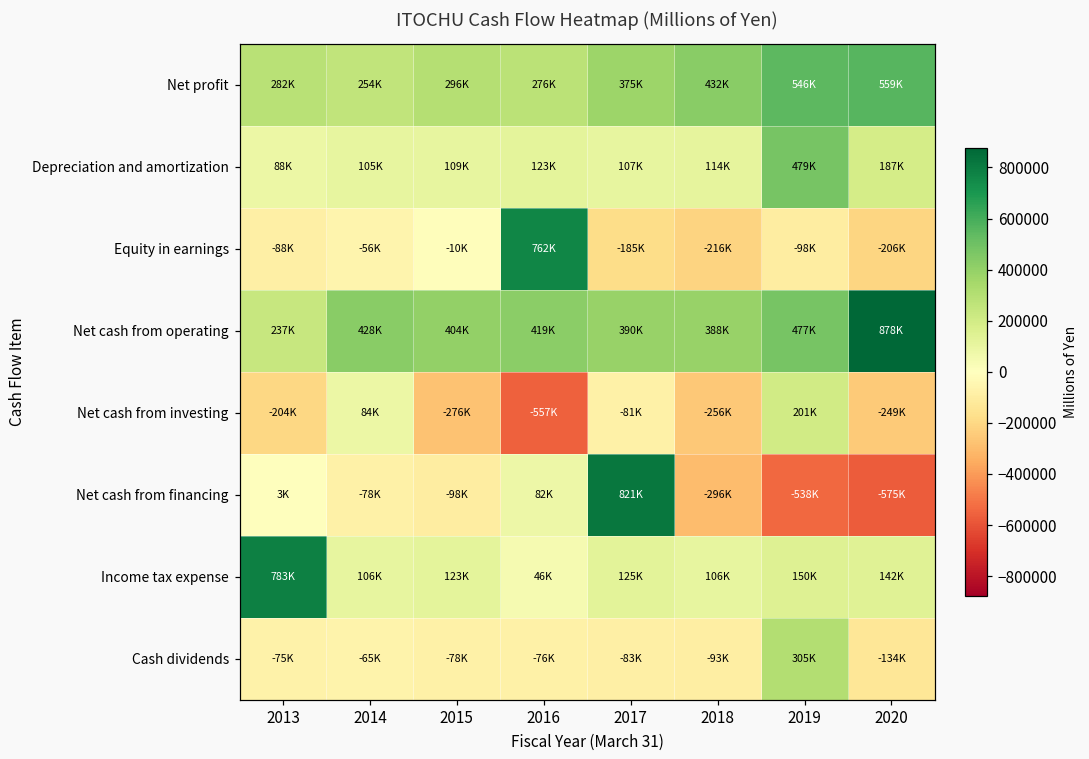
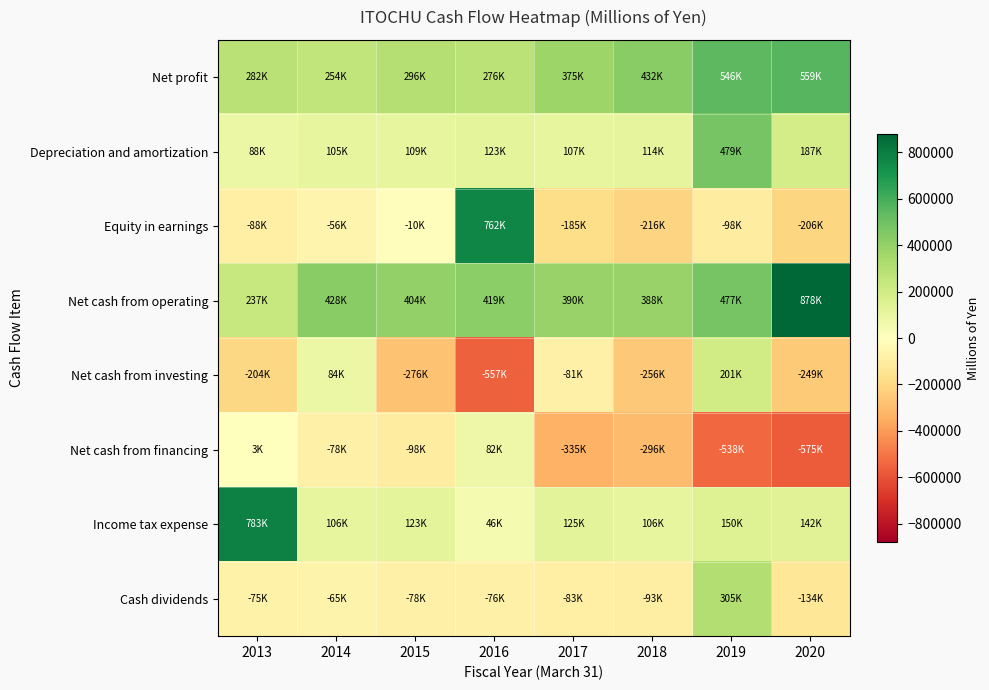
  {
    "Net profit": {
      "2013": "282K",
      "2014": "254K",
      "2015": "296K",
      "2016": "276K",
      "2017": "375K",
      "2018": "432K",
      "2019": "546K",
      "2020": "559K"
    },
    "Depreciation and amortization": {
      "2013": "88K",
      "2014": "105K",
      "2015": "109K",
      "2016": "123K",
      "2017": "107K",
      "2018": "114K",
      "2019": "479K",
      "2020": "187K"
    },
    "Equity in earnings": {
      "2013": "-88K",
      "2014": "-56K",
      "2015": "-10K",
      "2016": "762K",
      "2017": "-185K",
      "2018": "-216K",
      "2019": "-98K",
      "2020": "-206K"
    },
    "Net cash from operating": {
      "2013": "237K",
      "2014": "428K",
      "2015": "404K",
      "2016": "419K",
      "2017": "390K",
      "2018": "388K",
      "2019": "477K",
      "2020": "878K"
    },
    "Net cash from investing": {
      "2013": "-204K",
      "2014": "84K",
      "2015": "-276K",
      "2016": "-557K",
      "2017": "-81K",
      "2018": "-256K",
      "2019": "201K",
      "2020": "-249K"
    },
    "Net cash from financing": {
      "2013": "3K",
      "2014": "-78K",
      "2015": "-98K",
      "2016": "82K",
-     "2017": "821K",
+     "2017": "-335K",
      "2018": "-296K",
      "2019": "-538K",
      "2020": "-575K"
    },
    "Income tax expense": {
      "2013": "783K",
      "2014": "106K",
      "2015": "123K",
      "2016": "46K",
      "2017": "125K",
      "2018": "106K",
      "2019": "150K",
      "2020": "142K"
    },
    "Cash dividends": {
      "2013": "-75K",
      "2014": "-65K",
      "2015": "-78K",
      "2016": "-76K",
      "2017": "-83K",
      "2018": "-93K",
      "2019": "305K",
      "2020": "-134K"
    }
  }
